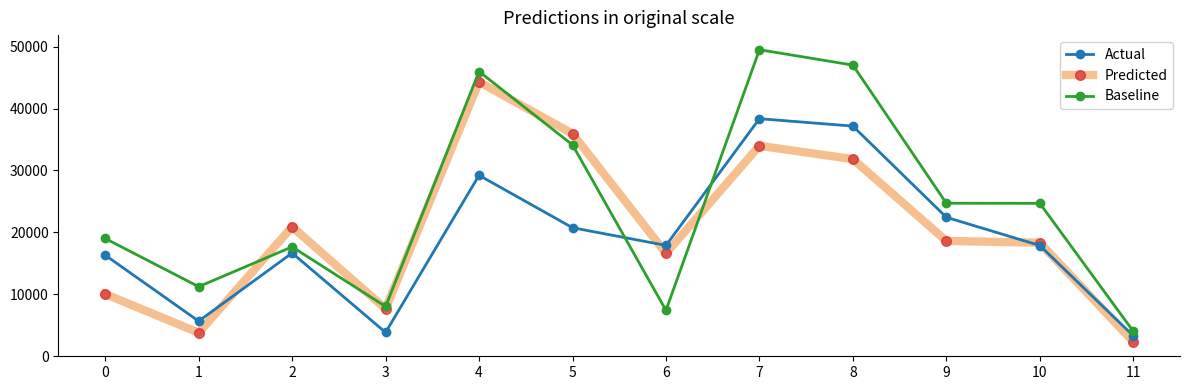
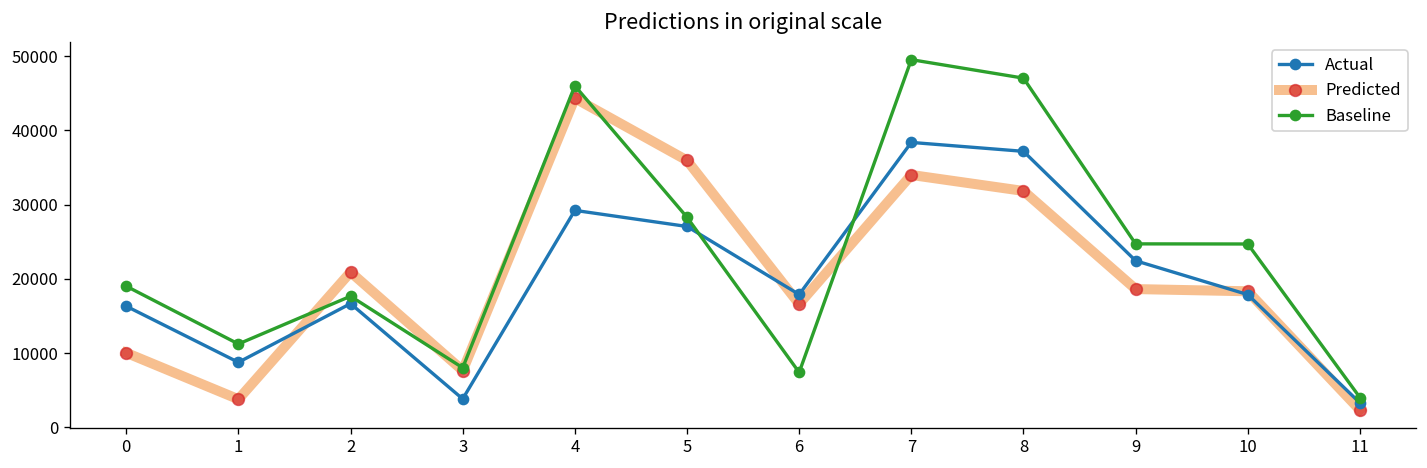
  {
    "Actual": {
      "0": 16000,
-     "1": 6000,
+     "1": 9000,
      "2": 17000,
      "3": 4000,
      "4": 29000,
-     "5": 21000,
+     "5": 27000,
      "6": 18000,
      "7": 38000,
      "8": 37000,
      "9": 22000,
      "10": 18000,
      "11": 3000
    },
    "Predicted": {
      "0": 10000,
      "1": 4000,
      "2": 21000,
      "4": 44000,
      "5": 36000,
      "6": 17000,
      "7": 34000,
      "8": 32000,
      "9": 19000,
      "10": 18000,
      "11": 2000
    },
    "Baseline": {
      "0": 19000,
      "1": 11000,
      "2": 18000,
      "4": 46000,
-     "5": 34000,
+     "5": 28000,
      "6": 7000,
      "7": 50000,
      "8": 47000,
      "9": 25000,
      "10": 25000,
      "11": 4000
    }
  }
